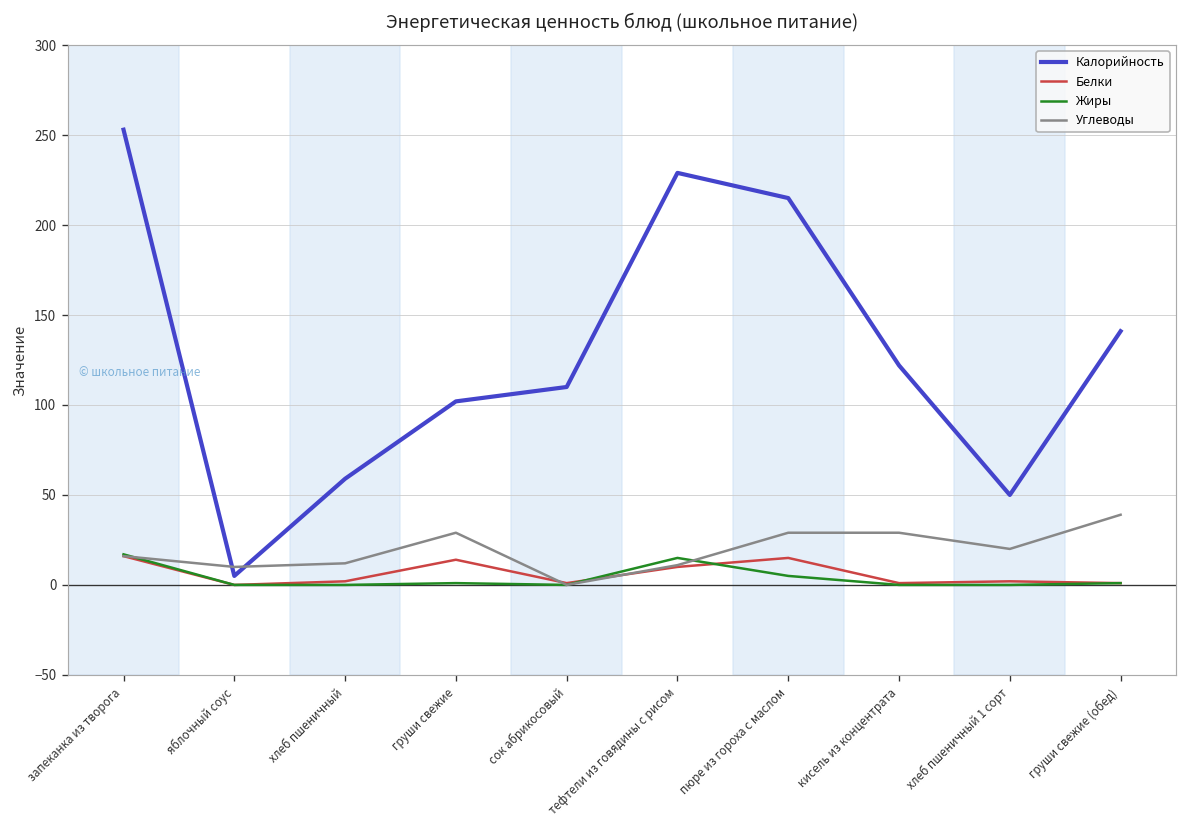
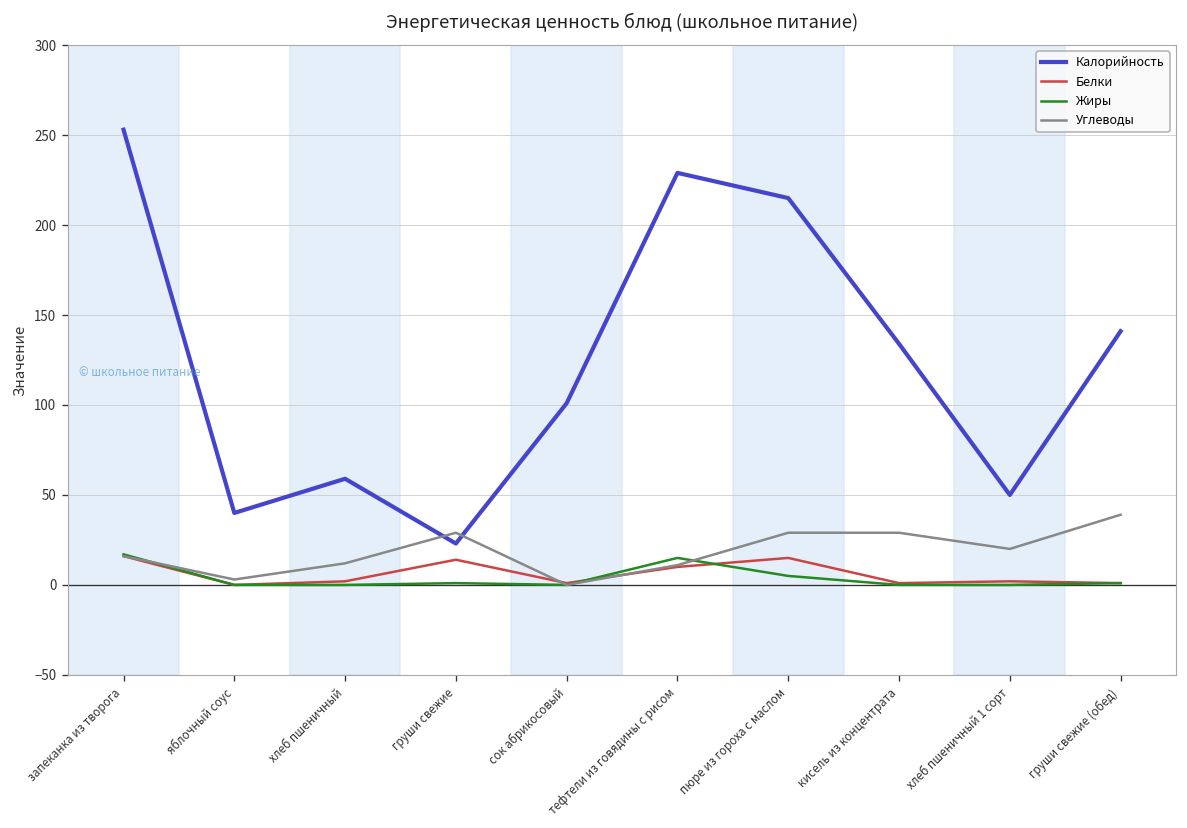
  {
    "Калорийность": {
      "запеканка из творога": 253,
-     "яблочный соус": 5,
+     "яблочный соус": 40,
      "хлеб пшеничный": 59,
-     "груши свежие": 102,
-     "сок абрикосовый": 110,
+     "груши свежие": 23,
+     "сок абрикосовый": 101,
      "тефтели из говядины с рисом": 229,
      "пюре из гороха с маслом": 215,
-     "кисель из концентрата": 122,
+     "кисель из концентрата": 134,
      "хлеб пшеничный 1 сорт": 50,
      "груши свежие (обед)": 141
    },
    "Белки": {
      "хлеб пшеничный": 2,
      "груши свежие": 14,
      "пюре из гороха с маслом": 15,
      "хлеб пшеничный 1 сорт": 2
    },
    "Жиры": {
      "хлеб пшеничный": 0,
      "груши свежие": 1,
      "тефтели из говядины с рисом": 15,
      "пюре из гороха с маслом": 5,
      "хлеб пшеничный 1 сорт": 0
    },
    "Углеводы": {
-     "яблочный соус": 10,
+     "яблочный соус": 3,
      "хлеб пшеничный": 12,
      "груши свежие": 29,
      "пюре из гороха с маслом": 29,
      "кисель из концентрата": 29,
      "хлеб пшеничный 1 сорт": 20,
      "груши свежие (обед)": 39
    }
  }
